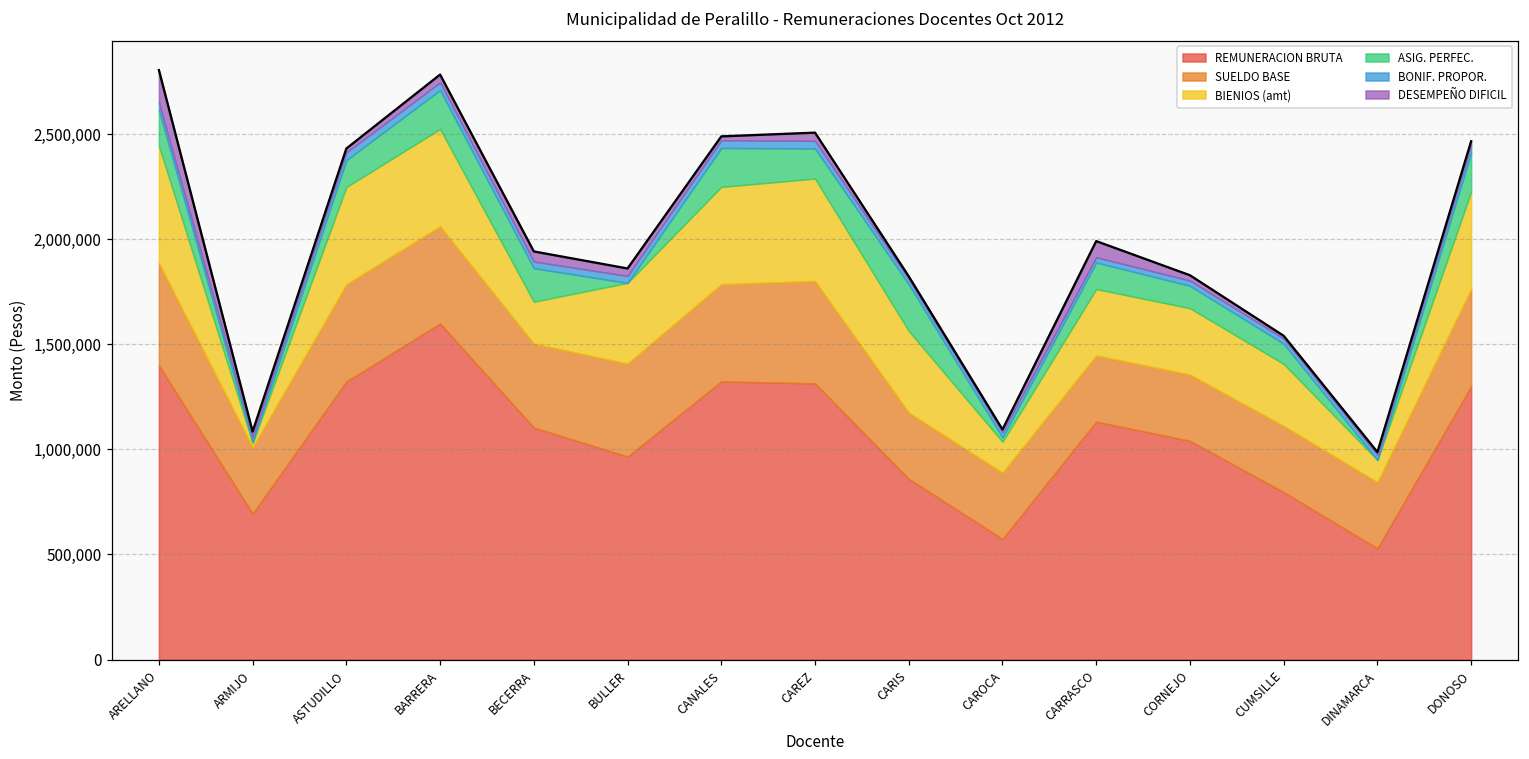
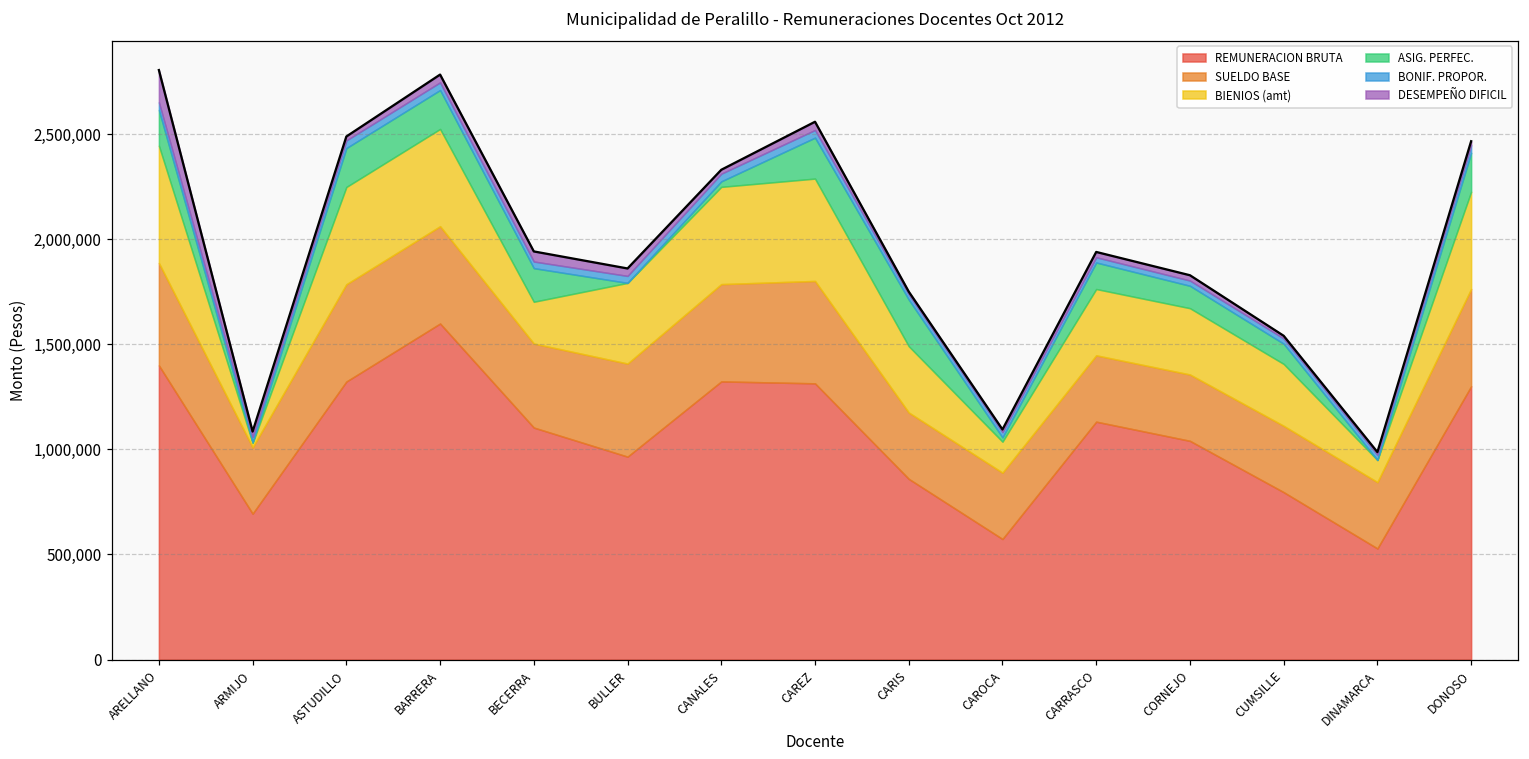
  {
    "BIENIOS (amt)": {
      "ARELLANO": "560,000",
      "ASTUDILLO": "460,000",
      "BARRERA": "460,000",
      "BECERRA": "200,000",
      "CANALES": "460,000",
      "CAREZ": "490,000",
-     "CARIS": "390,000",
+     "CARIS": "320,000",
      "CAROCA": "150,000",
      "CARRASCO": "320,000",
      "CORNEJO": "320,000",
      "CUMSILLE": "290,000",
      "DONOSO": "460,000"
    },
    "ASIG. PERFEC.": {
      "ARELLANO": "170,000",
-     "ASTUDILLO": "130,000",
+     "ASTUDILLO": "190,000",
      "BARRERA": "190,000",
      "BECERRA": "160,000",
-     "CANALES": "190,000",
-     "CAREZ": "140,000",
+     "CANALES": "30,000",
+     "CAREZ": "190,000",
      "CARIS": "220,000",
      "CAROCA": "20,000",
      "CARRASCO": "130,000",
      "CORNEJO": "110,000",
      "CUMSILLE": "100,000",
      "DONOSO": "190,000"
    },
    "BONIF. PROPOR.": {
      "ARELLANO": "40,000",
      "ARMIJO": "20,000",
      "ASTUDILLO": "40,000",
      "BARRERA": "40,000",
      "BECERRA": "30,000",
      "BULLER": "30,000",
      "CANALES": "40,000",
      "CAREZ": "40,000",
      "CARRASCO": "20,000",
      "CORNEJO": "20,000",
      "DONOSO": "40,000"
    },
    "DESEMPEÑO DIFICIL": {
      "ARELLANO": "150,000",
      "ARMIJO": "30,000",
      "ASTUDILLO": "20,000",
      "BARRERA": "40,000",
      "BECERRA": "50,000",
      "BULLER": "40,000",
      "CANALES": "20,000",
      "CAREZ": "40,000",
-     "CARRASCO": "80,000",
+     "CARRASCO": "30,000",
      "CORNEJO": "30,000",
      "DONOSO": "20,000"
    }
  }
